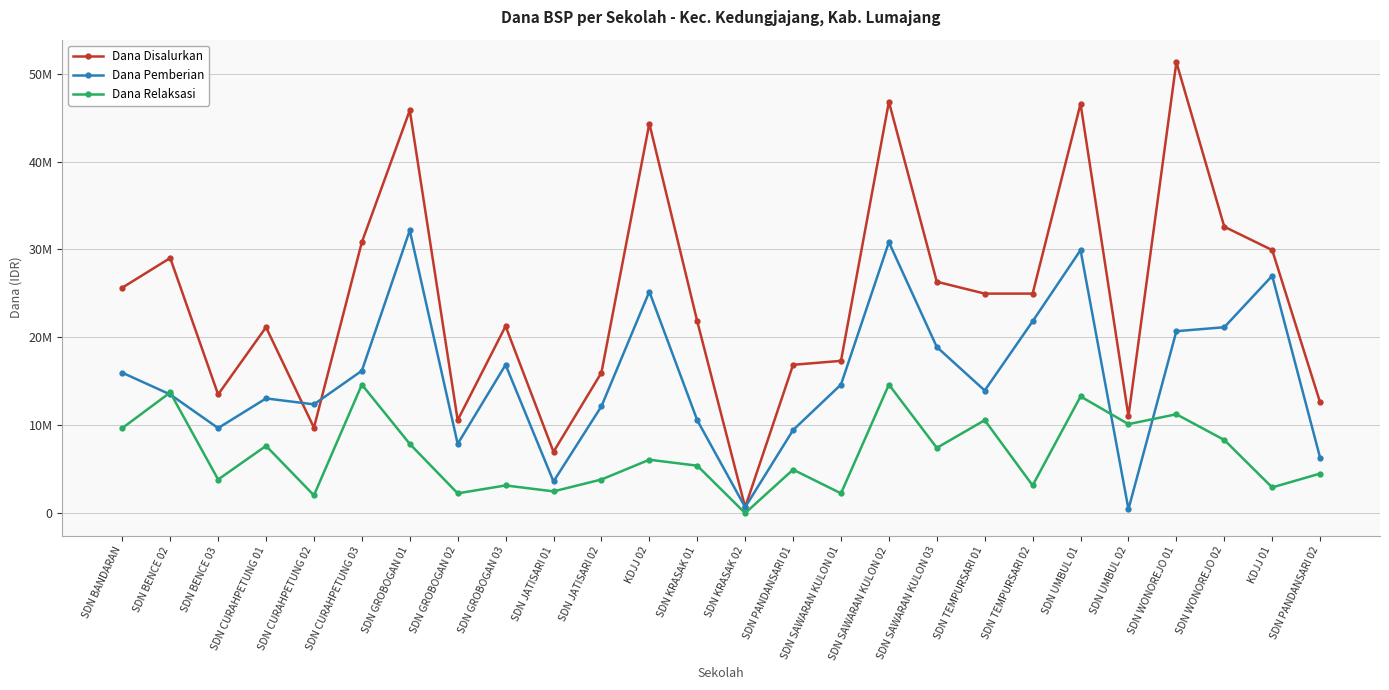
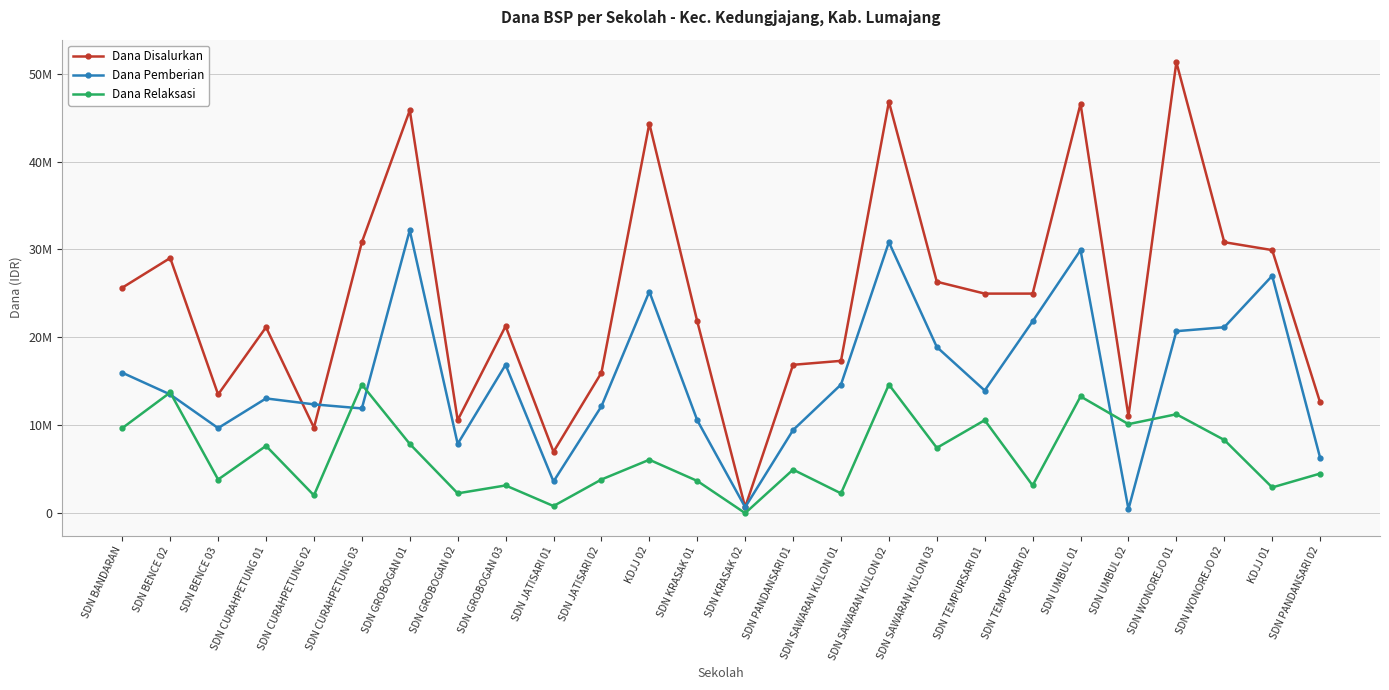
  {
    "Dana Disalurkan": {
      "SDN BANDARAN": 26000000,
      "SDN BENCE 02": 29000000,
      "SDN BENCE 03": 14000000,
      "SDN CURAHPETUNG 01": 21000000,
      "SDN CURAHPETUNG 02": 10000000,
      "SDN CURAHPETUNG 03": 31000000,
      "SDN GROBOGAN 01": 46000000,
      "SDN GROBOGAN 02": 11000000,
      "SDN GROBOGAN 03": 21000000,
      "SDN JATISARI 01": 7000000,
      "SDN JATISARI 02": 16000000,
      "KDJJ 02": 44000000,
      "SDN KRASAK 01": 22000000,
      "SDN PANDANSARI 01": 17000000,
      "SDN SAWARAN KULON 01": 17000000,
      "SDN SAWARAN KULON 02": 47000000,
      "SDN SAWARAN KULON 03": 26000000,
      "SDN TEMPURSARI 01": 25000000,
      "SDN TEMPURSARI 02": 25000000,
      "SDN UMBUL 01": 47000000,
      "SDN UMBUL 02": 11000000,
      "SDN WONOREJO 01": 51000000,
-     "SDN WONOREJO 02": 33000000,
+     "SDN WONOREJO 02": 31000000,
      "KDJJ 01": 30000000,
      "SDN PANDANSARI 02": 13000000
    },
    "Dana Pemberian": {
      "SDN BANDARAN": 16000000,
      "SDN BENCE 03": 10000000,
      "SDN CURAHPETUNG 01": 13000000,
      "SDN CURAHPETUNG 02": 12000000,
-     "SDN CURAHPETUNG 03": 16000000,
+     "SDN CURAHPETUNG 03": 12000000,
      "SDN GROBOGAN 01": 32000000,
      "SDN GROBOGAN 02": 8000000,
      "SDN GROBOGAN 03": 17000000,
      "SDN JATISARI 01": 4000000,
      "SDN JATISARI 02": 12000000,
      "KDJJ 02": 25000000,
      "SDN KRASAK 01": 11000000,
      "SDN PANDANSARI 01": 9000000,
      "SDN SAWARAN KULON 01": 15000000,
      "SDN SAWARAN KULON 02": 31000000,
      "SDN SAWARAN KULON 03": 19000000,
      "SDN TEMPURSARI 01": 14000000,
      "SDN TEMPURSARI 02": 22000000,
      "SDN UMBUL 01": 30000000,
      "SDN UMBUL 02": 0,
      "SDN WONOREJO 01": 21000000,
      "SDN WONOREJO 02": 21000000,
      "KDJJ 01": 27000000,
      "SDN PANDANSARI 02": 6000000
    },
    "Dana Relaksasi": {
      "SDN BANDARAN": 10000000,
      "SDN BENCE 03": 4000000,
      "SDN CURAHPETUNG 01": 8000000,
      "SDN CURAHPETUNG 02": 2000000,
      "SDN CURAHPETUNG 03": 15000000,
      "SDN GROBOGAN 01": 8000000,
      "SDN GROBOGAN 02": 2000000,
      "SDN GROBOGAN 03": 3000000,
-     "SDN JATISARI 01": 2000000,
+     "SDN JATISARI 01": 1000000,
      "SDN JATISARI 02": 4000000,
      "KDJJ 02": 6000000,
-     "SDN KRASAK 01": 5000000,
+     "SDN KRASAK 01": 4000000,
      "SDN KRASAK 02": 0,
      "SDN PANDANSARI 01": 5000000,
      "SDN SAWARAN KULON 01": 2000000,
      "SDN SAWARAN KULON 02": 15000000,
      "SDN SAWARAN KULON 03": 7000000,
      "SDN TEMPURSARI 01": 11000000,
      "SDN TEMPURSARI 02": 3000000,
      "SDN UMBUL 01": 13000000,
      "SDN UMBUL 02": 10000000,
      "SDN WONOREJO 01": 11000000,
      "SDN WONOREJO 02": 8000000,
      "KDJJ 01": 3000000,
      "SDN PANDANSARI 02": 5000000
    }
  }
